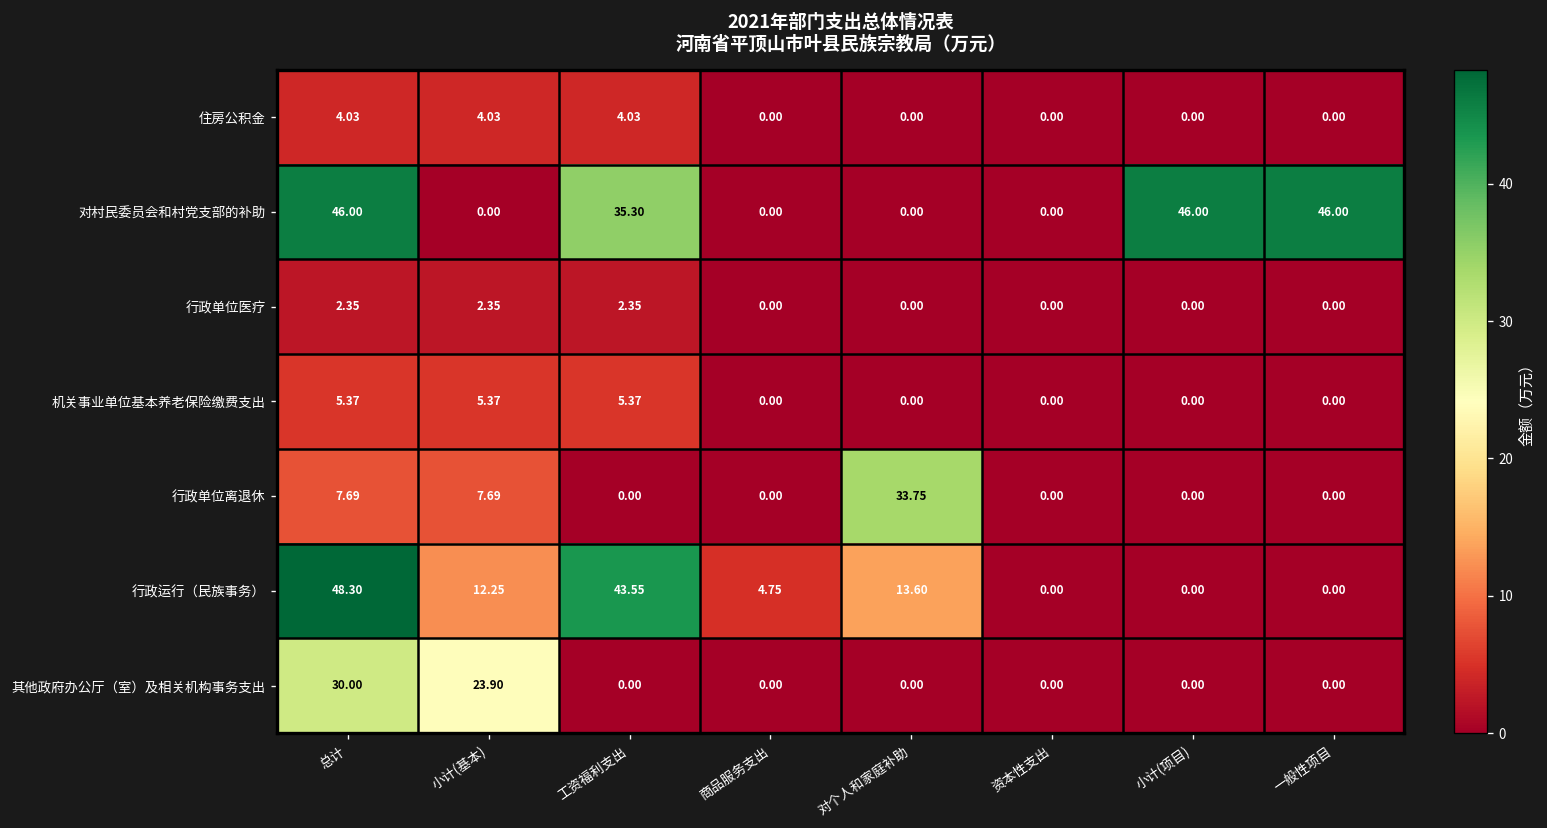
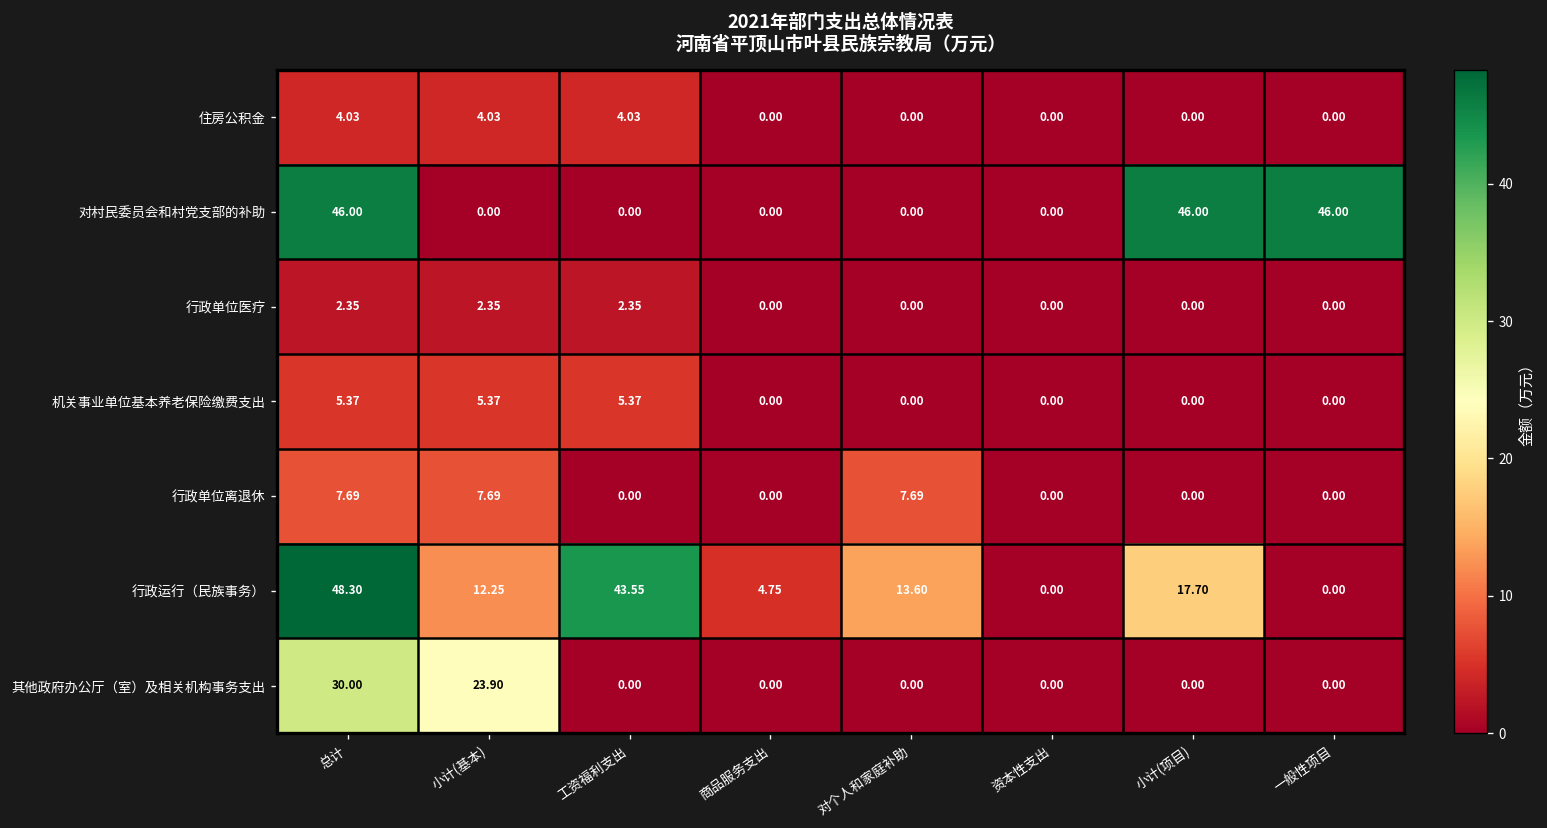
  {
    "住房公积金": {
      "总计": 4.03,
      "小计(基本)": 4.03,
      "工资福利支出": 4.03,
      "商品服务支出": 0.00,
      "对个人和家庭补助": 0.00,
      "资本性支出": 0.00,
      "小计(项目)": 0.00,
      "一般性项目": 0.00
    },
    "对村民委员会和村党支部的补助": {
      "总计": 46.00,
      "小计(基本)": 0.00,
-     "工资福利支出": 35.30,
+     "工资福利支出": 0.00,
      "商品服务支出": 0.00,
      "对个人和家庭补助": 0.00,
      "资本性支出": 0.00,
      "小计(项目)": 46.00,
      "一般性项目": 46.00
    },
    "行政单位医疗": {
      "总计": 2.35,
      "小计(基本)": 2.35,
      "工资福利支出": 2.35,
      "商品服务支出": 0.00,
      "对个人和家庭补助": 0.00,
      "资本性支出": 0.00,
      "小计(项目)": 0.00,
      "一般性项目": 0.00
    },
    "机关事业单位基本养老保险缴费支出": {
      "总计": 5.37,
      "小计(基本)": 5.37,
      "工资福利支出": 5.37,
      "商品服务支出": 0.00,
      "对个人和家庭补助": 0.00,
      "资本性支出": 0.00,
      "小计(项目)": 0.00,
      "一般性项目": 0.00
    },
    "行政单位离退休": {
      "总计": 7.69,
      "小计(基本)": 7.69,
      "工资福利支出": 0.00,
      "商品服务支出": 0.00,
-     "对个人和家庭补助": 33.75,
+     "对个人和家庭补助": 7.69,
      "资本性支出": 0.00,
      "小计(项目)": 0.00,
      "一般性项目": 0.00
    },
    "行政运行（民族事务）": {
      "总计": 48.30,
      "小计(基本)": 12.25,
      "工资福利支出": 43.55,
      "商品服务支出": 4.75,
      "对个人和家庭补助": 13.60,
      "资本性支出": 0.00,
-     "小计(项目)": 0.00,
+     "小计(项目)": 17.70,
      "一般性项目": 0.00
    },
    "其他政府办公厅（室）及相关机构事务支出": {
      "总计": 30.00,
      "小计(基本)": 23.90,
      "工资福利支出": 0.00,
      "商品服务支出": 0.00,
      "对个人和家庭补助": 0.00,
      "资本性支出": 0.00,
      "小计(项目)": 0.00,
      "一般性项目": 0.00
    }
  }
